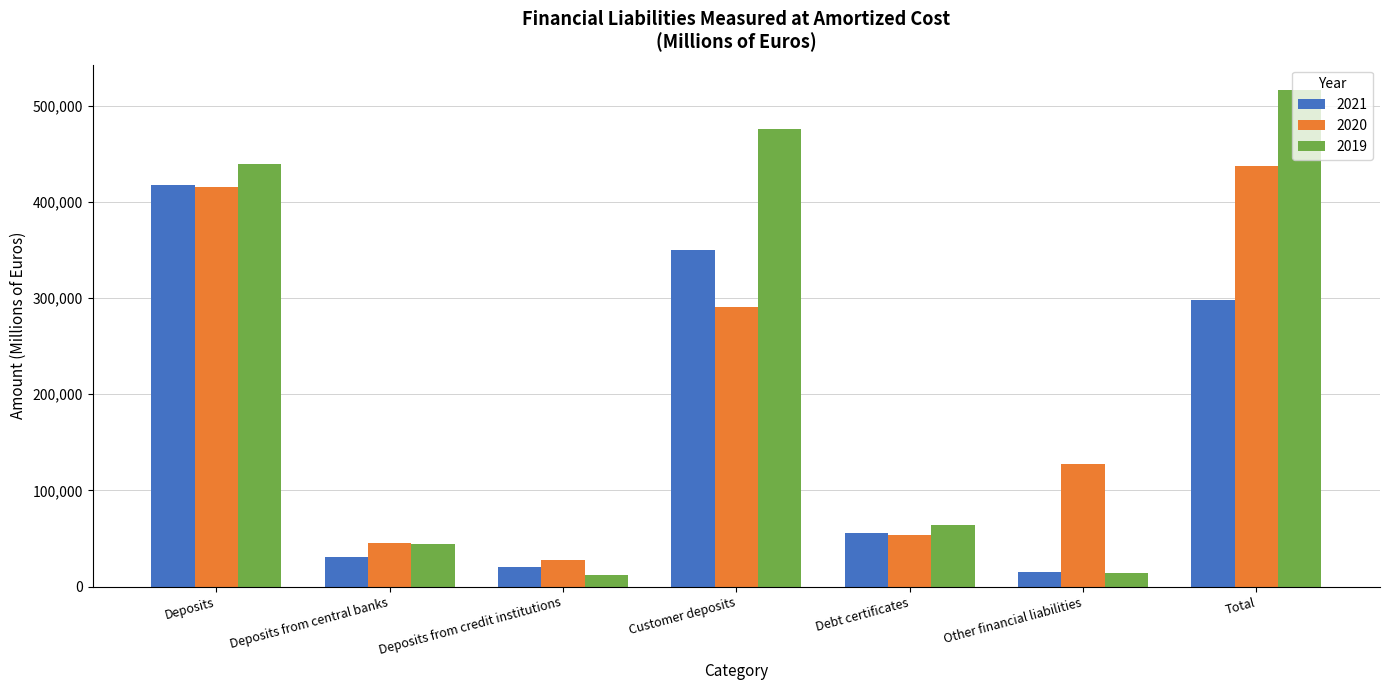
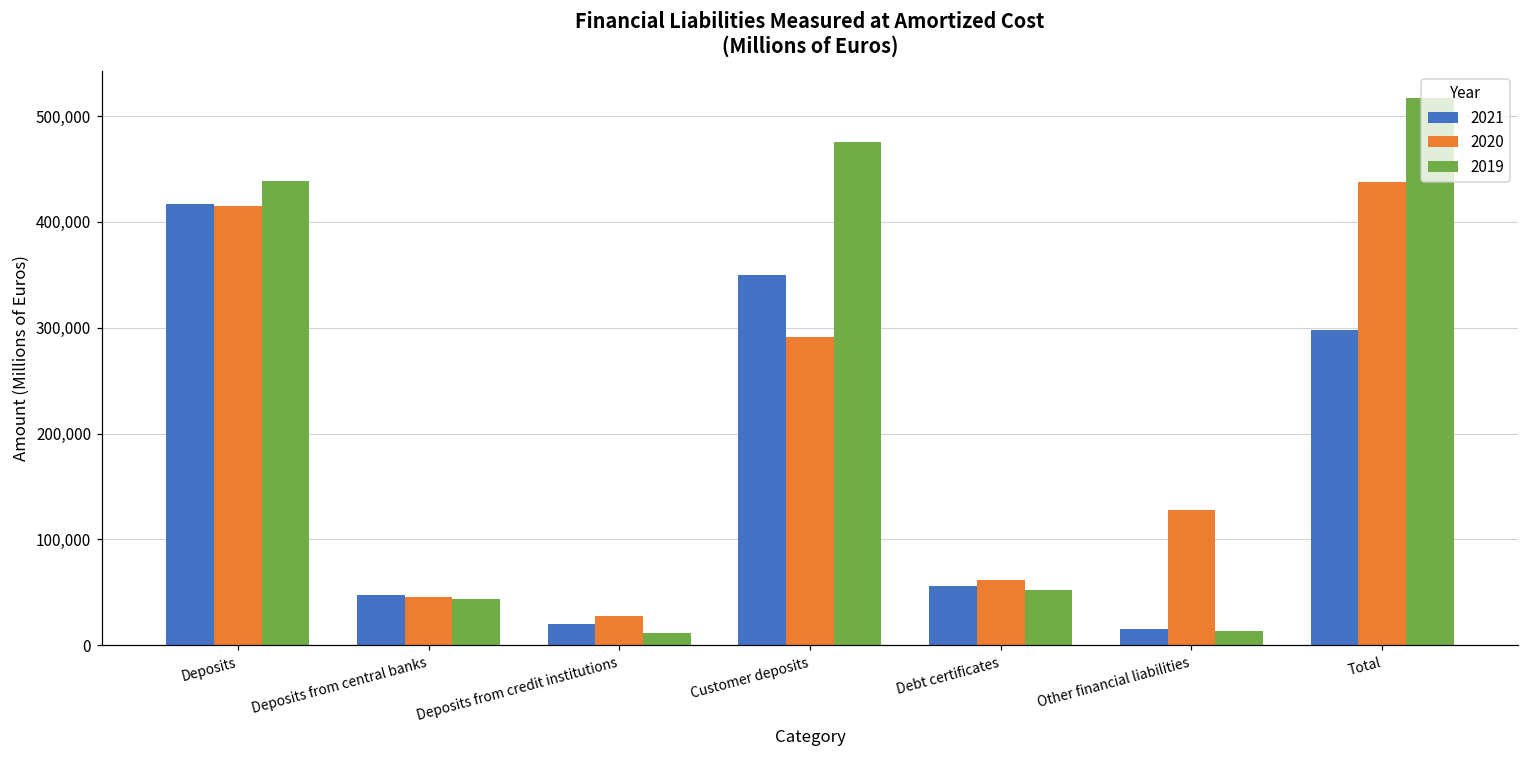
  {
    "2021": {
      "Deposits": "420,000",
-     "Deposits from central banks": "30,000",
+     "Deposits from central banks": "50,000",
      "Deposits from credit institutions": "20,000",
      "Customer deposits": "350,000",
      "Debt certificates": "60,000",
      "Other financial liabilities": "20,000",
      "Total": "300,000"
    },
    "2020": {
      "Deposits": "420,000",
      "Deposits from central banks": "50,000",
      "Deposits from credit institutions": "30,000",
      "Customer deposits": "290,000",
-     "Debt certificates": "50,000",
+     "Debt certificates": "60,000",
      "Other financial liabilities": "130,000",
      "Total": "440,000"
    },
    "2019": {
      "Deposits": "440,000",
      "Deposits from central banks": "40,000",
      "Deposits from credit institutions": "10,000",
      "Customer deposits": "480,000",
-     "Debt certificates": "60,000",
+     "Debt certificates": "50,000",
      "Other financial liabilities": "10,000"
    }
  }
